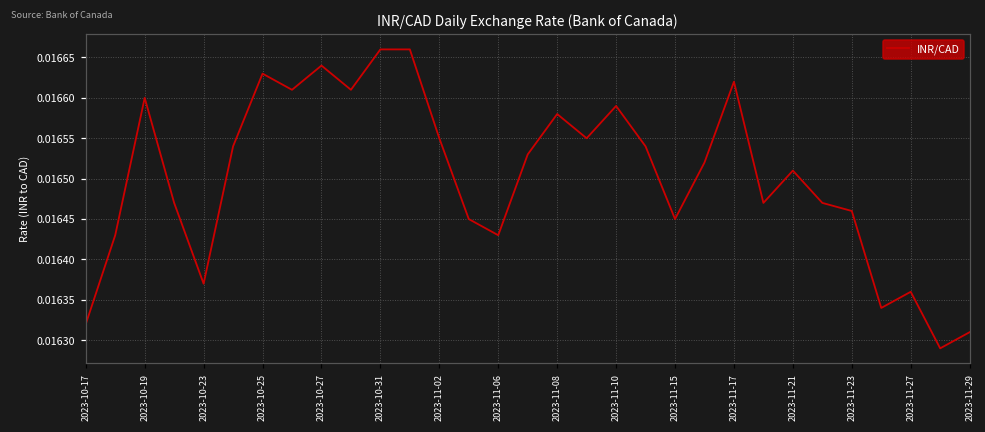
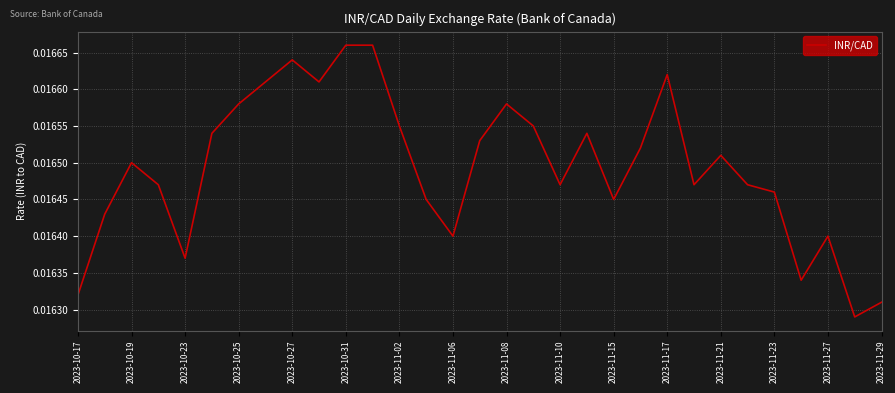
  {
    "2023-10-17": 0.01632,
-   "2023-10-19": 0.0166,
+   "2023-10-19": 0.0165,
    "2023-10-23": 0.01637,
-   "2023-10-25": 0.01663,
+   "2023-10-25": 0.01658,
    "2023-10-27": 0.01664,
    "2023-10-31": 0.01666,
    "2023-11-02": 0.01655,
-   "2023-11-06": 0.01643,
+   "2023-11-06": 0.01640,
    "2023-11-08": 0.01658,
-   "2023-11-10": 0.01659,
+   "2023-11-10": 0.01647,
    "2023-11-15": 0.01645,
    "2023-11-17": 0.01662,
    "2023-11-21": 0.01651,
    "2023-11-23": 0.01646,
-   "2023-11-27": 0.01636,
+   "2023-11-27": 0.01640,
    "2023-11-29": 0.01631
  }
